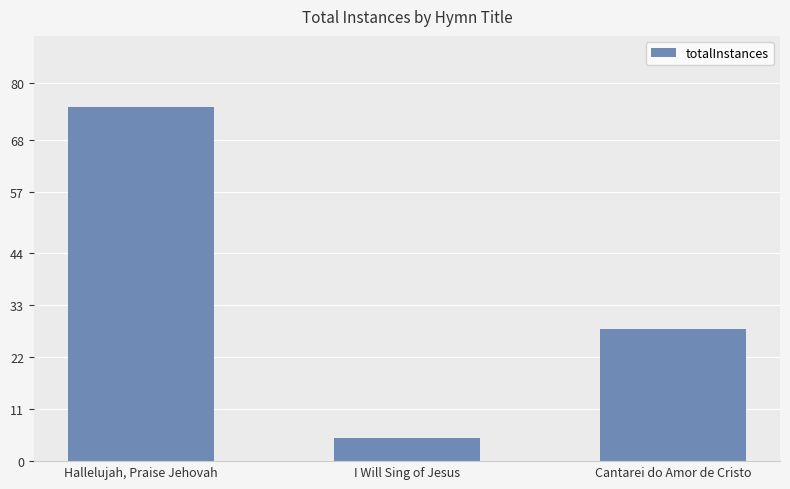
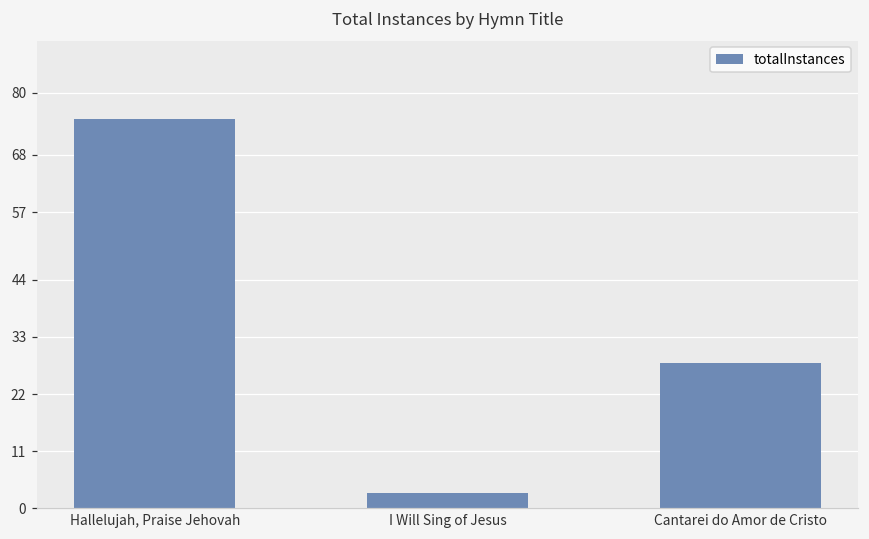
  {
    "Hallelujah, Praise Jehovah": 75,
-   "I Will Sing of Jesus": 5,
+   "I Will Sing of Jesus": 3,
    "Cantarei do Amor de Cristo": 28
  }
